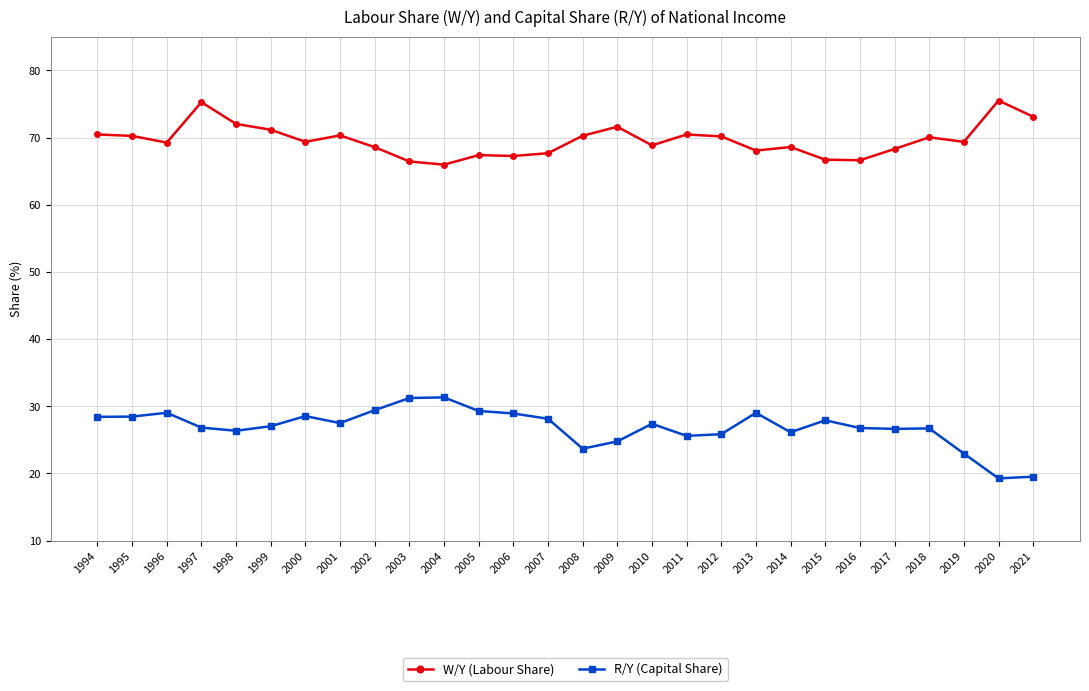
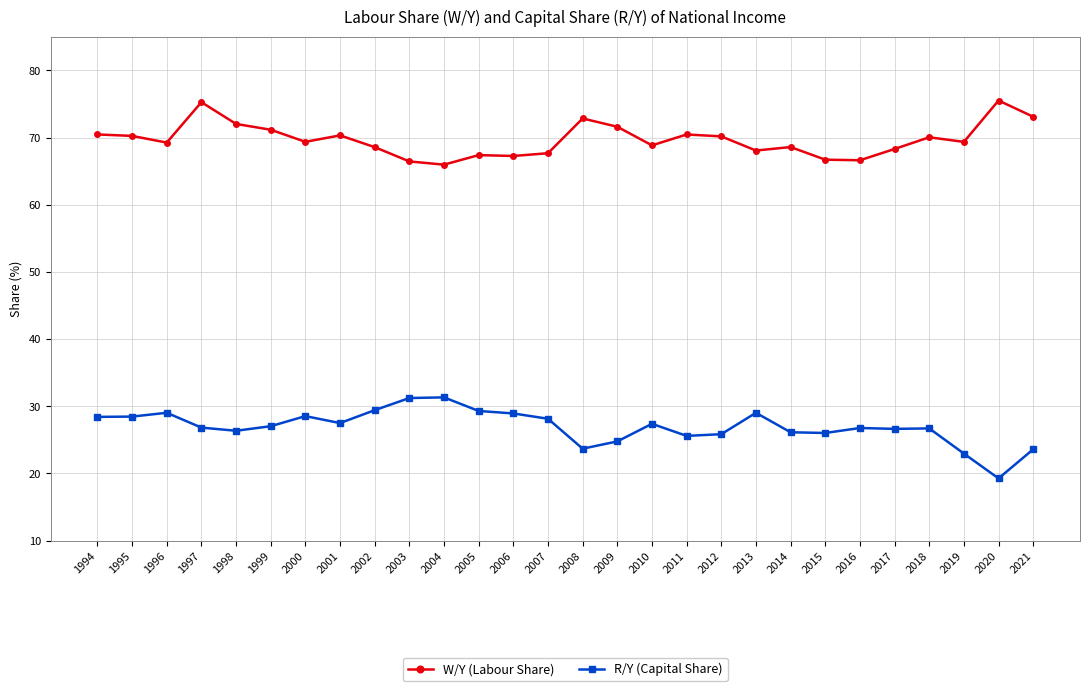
  {
    "W/Y (Labour Share)": {
      "1994": 70,
      "1995": 70,
      "1996": 69,
      "1997": 75,
      "1998": 72,
      "1999": 71,
      "2000": 69,
      "2001": 70,
      "2002": 69,
      "2003": 66,
      "2004": 66,
      "2005": 67,
      "2006": 67,
      "2007": 68,
-     "2008": 70,
+     "2008": 73,
      "2009": 72,
      "2010": 69,
      "2011": 70,
      "2012": 70,
      "2013": 68,
      "2014": 69,
      "2015": 67,
      "2016": 67,
      "2017": 68,
      "2018": 70,
      "2019": 69,
      "2020": 76,
      "2021": 73
    },
    "R/Y (Capital Share)": {
      "1994": 28,
      "1995": 28,
      "1996": 29,
      "1997": 27,
      "1998": 26,
      "1999": 27,
      "2000": 29,
      "2001": 27,
      "2002": 29,
      "2003": 31,
      "2004": 31,
      "2005": 29,
      "2006": 29,
      "2007": 28,
      "2008": 24,
      "2009": 25,
      "2010": 27,
      "2011": 26,
      "2012": 26,
      "2013": 29,
      "2014": 26,
-     "2015": 28,
+     "2015": 26,
      "2016": 27,
      "2017": 27,
      "2018": 27,
      "2019": 23,
      "2020": 19,
-     "2021": 20
+     "2021": 24
    }
  }
